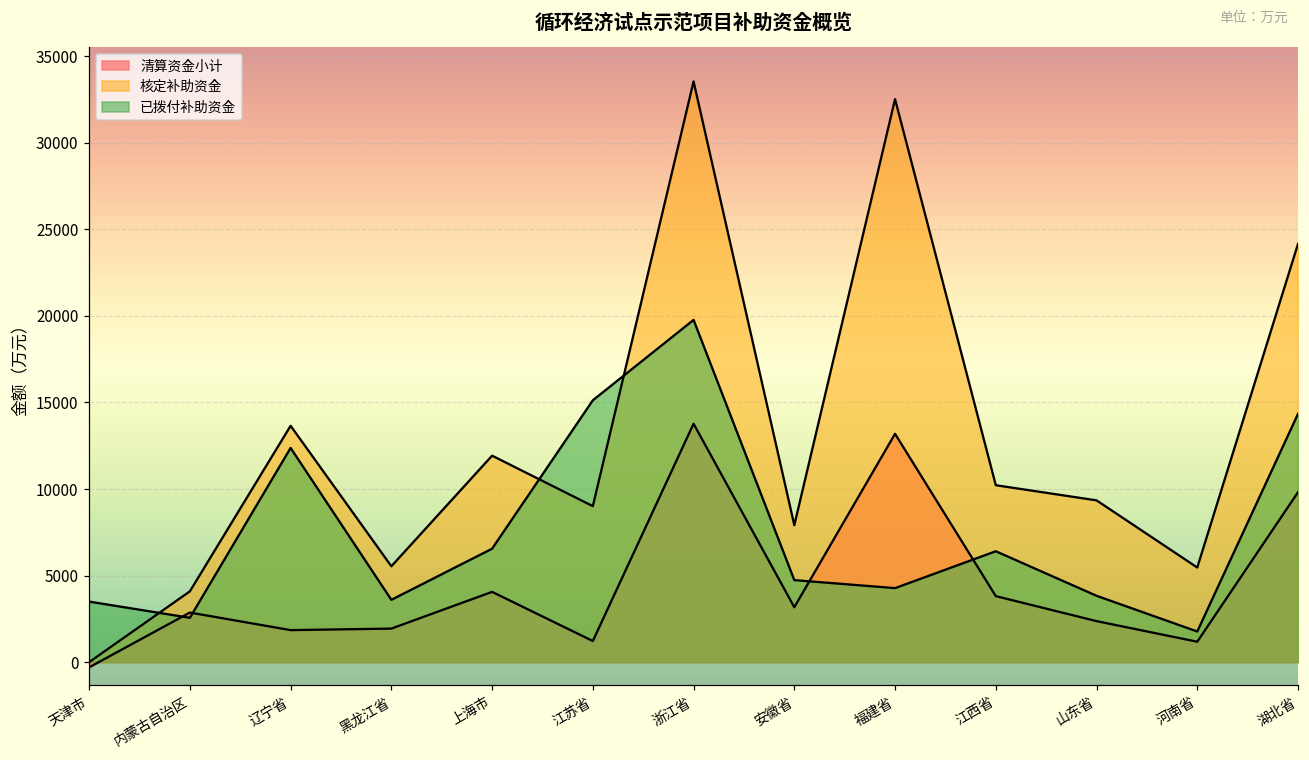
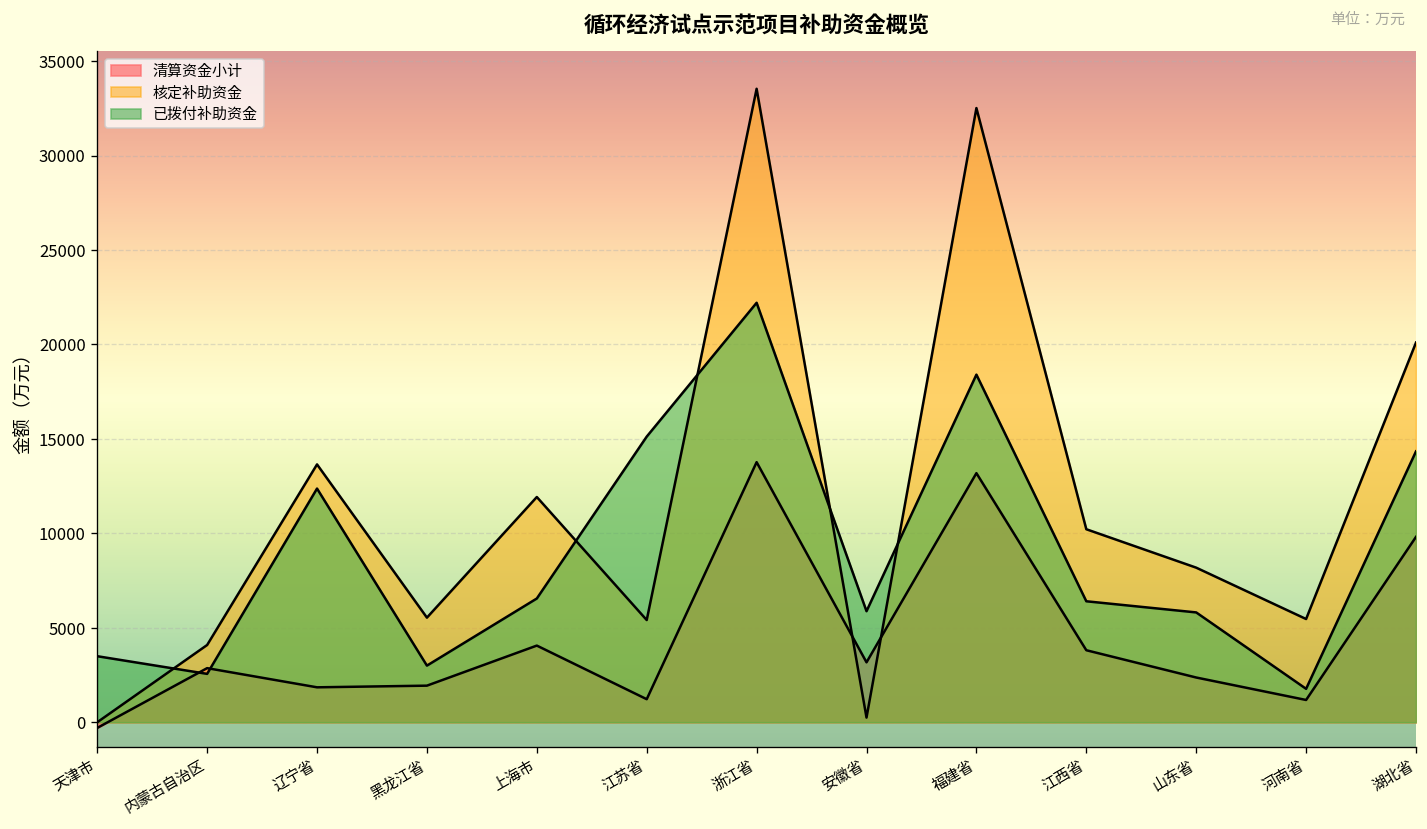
  {
    "核定补助资金": {
      "内蒙古自治区": 4100,
      "辽宁省": 13700,
      "黑龙江省": 5500,
      "上海市": 11900,
-     "江苏省": 9000,
+     "江苏省": 5400,
      "浙江省": 33500,
-     "安徽省": 7900,
+     "安徽省": 200,
      "福建省": 32500,
      "江西省": 10200,
-     "山东省": 9300,
+     "山东省": 8200,
      "河南省": 5500,
-     "湖北省": 24200
+     "湖北省": 20100
    },
    "已拨付补助资金": {
      "天津市": 3500,
      "内蒙古自治区": 2600,
      "辽宁省": 12400,
-     "黑龙江省": 3600,
+     "黑龙江省": 3000,
      "上海市": 6600,
      "江苏省": 15100,
-     "浙江省": 19800,
-     "安徽省": 4700,
-     "福建省": 4300,
+     "浙江省": 22200,
+     "安徽省": 5900,
+     "福建省": 18400,
      "江西省": 6400,
-     "山东省": 3800,
+     "山东省": 5800,
      "河南省": 1800,
      "湖北省": 14300
    }
  }
